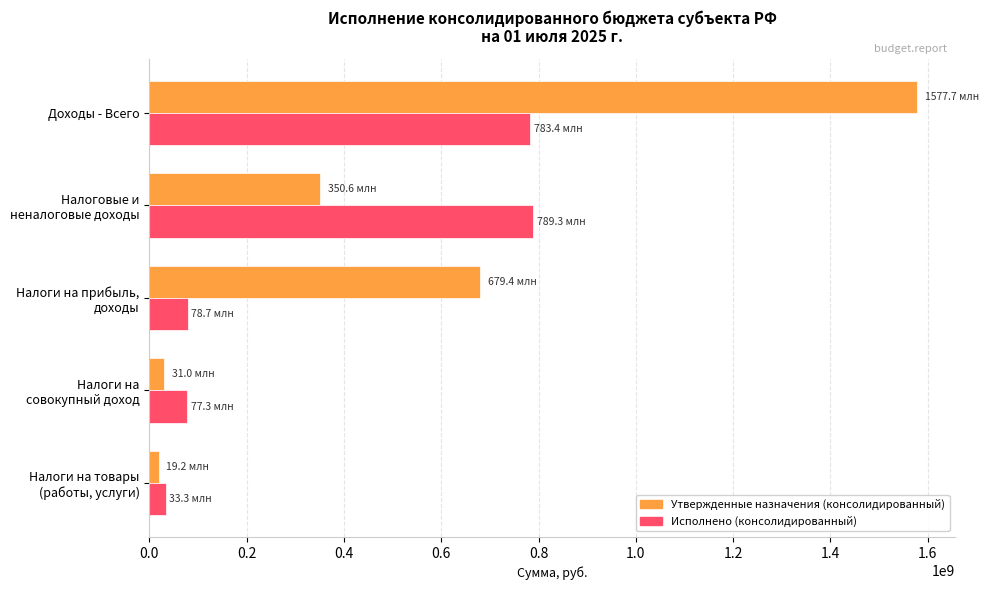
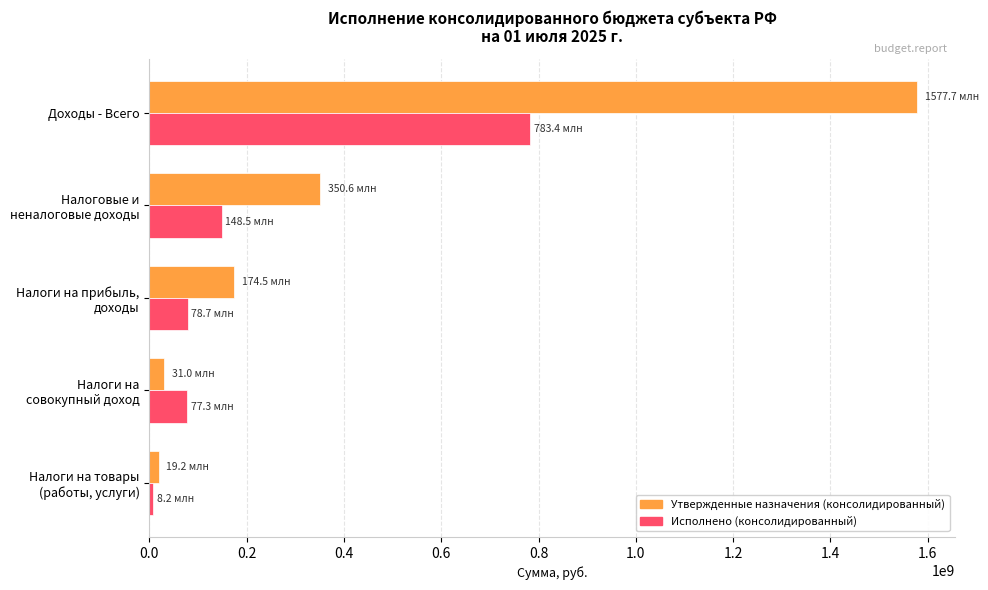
  {
    "Утвержденные назначения (консолидированный)": {
-     "Налоги на прибыль, доходы": 679.4
+     "Налоги на прибыль, доходы": 174.5
    },
    "Исполнено (консолидированный)": {
-     "Налоговые и неналоговые доходы": 789.3,
-     "Налоги на товары (работы, услуги)": 33.3
+     "Налоговые и неналоговые доходы": 148.5,
+     "Налоги на товары (работы, услуги)": 8.2
    }
  }
